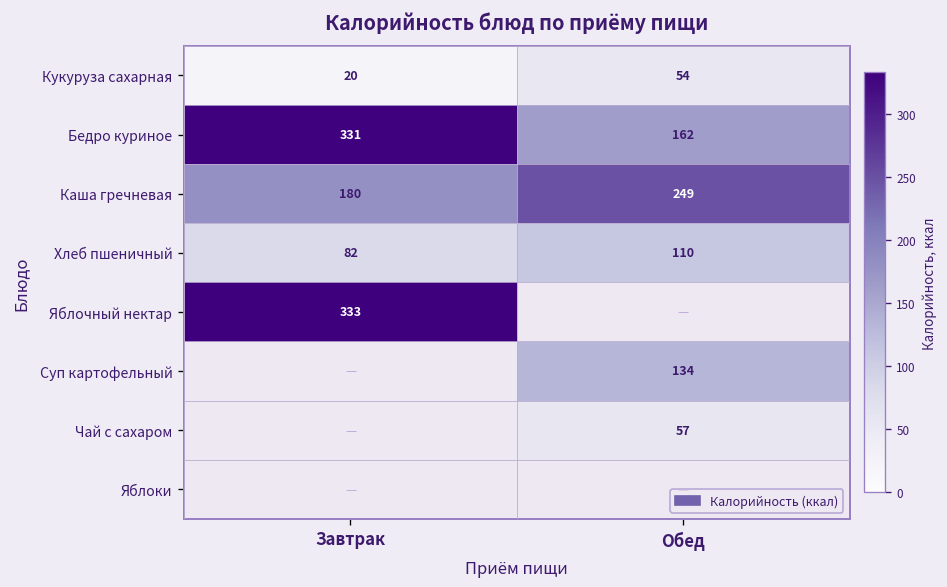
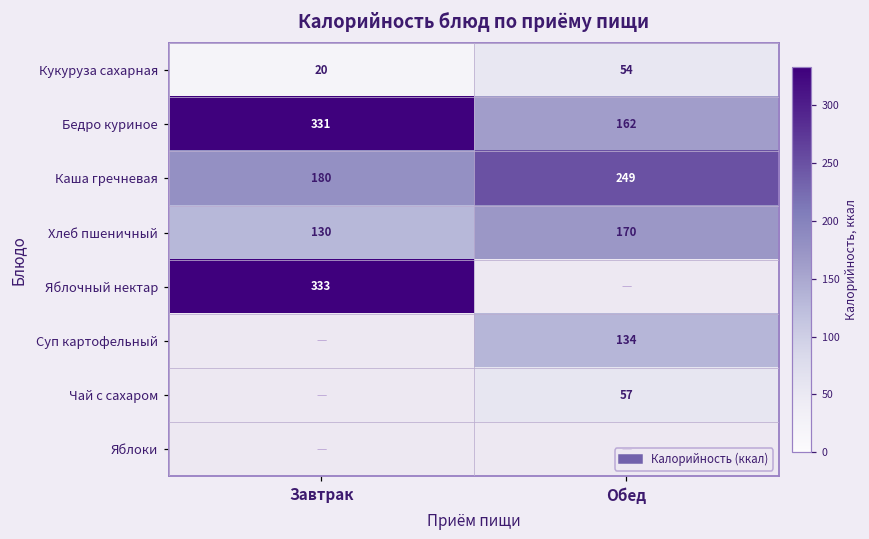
  {
    "Кукуруза сахарная": {
      "Завтрак": 20,
      "Обед": 54
    },
    "Бедро куриное": {
      "Завтрак": 331,
      "Обед": 162
    },
    "Каша гречневая": {
      "Завтрак": 180,
      "Обед": 249
    },
    "Хлеб пшеничный": {
-     "Завтрак": 82,
-     "Обед": 110
+     "Завтрак": 130,
+     "Обед": 170
    },
    "Яблочный нектар": {
      "Завтрак": 333
    },
    "Суп картофельный": {
      "Обед": 134
    },
    "Чай с сахаром": {
      "Обед": 57
    }
  }
